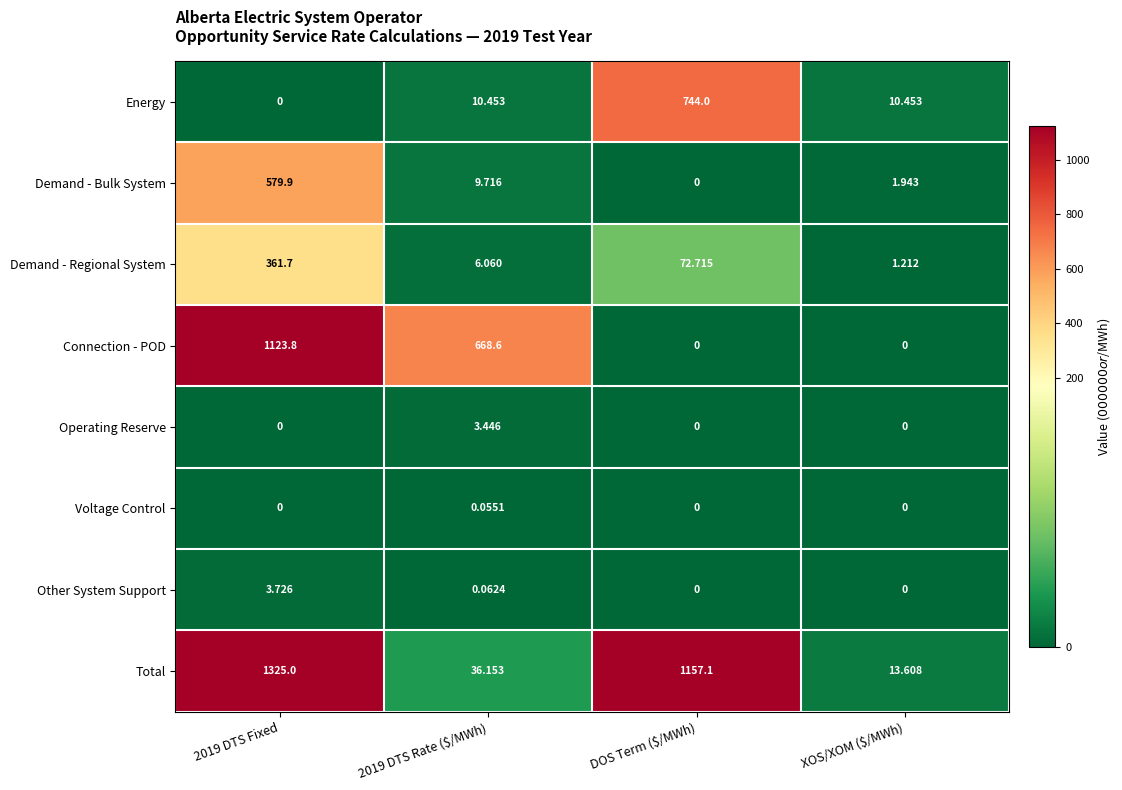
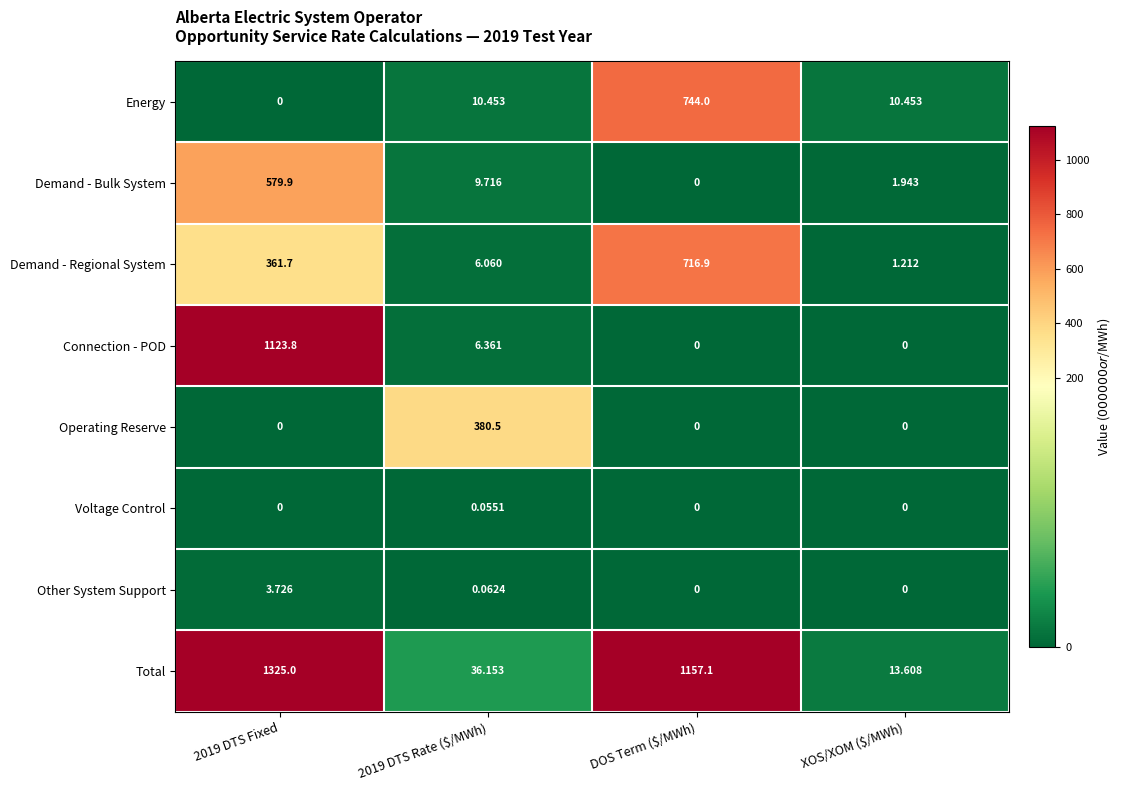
  {
    "Energy": {
      "2019 DTS Fixed": 0,
      "2019 DTS Rate ($/MWh)": 10.453,
      "DOS Term ($/MWh)": 744.0,
      "XOS/XOM ($/MWh)": 10.453
    },
    "Demand - Bulk System": {
      "2019 DTS Fixed": 579.9,
      "2019 DTS Rate ($/MWh)": 9.716,
      "DOS Term ($/MWh)": 0,
      "XOS/XOM ($/MWh)": 1.943
    },
    "Demand - Regional System": {
      "2019 DTS Fixed": 361.7,
      "2019 DTS Rate ($/MWh)": 6.060,
-     "DOS Term ($/MWh)": 72.715,
+     "DOS Term ($/MWh)": 716.9,
      "XOS/XOM ($/MWh)": 1.212
    },
    "Connection - POD": {
      "2019 DTS Fixed": 1123.8,
-     "2019 DTS Rate ($/MWh)": 668.6,
+     "2019 DTS Rate ($/MWh)": 6.361,
      "DOS Term ($/MWh)": 0,
      "XOS/XOM ($/MWh)": 0
    },
    "Operating Reserve": {
      "2019 DTS Fixed": 0,
-     "2019 DTS Rate ($/MWh)": 3.446,
+     "2019 DTS Rate ($/MWh)": 380.5,
      "DOS Term ($/MWh)": 0,
      "XOS/XOM ($/MWh)": 0
    },
    "Voltage Control": {
      "2019 DTS Fixed": 0,
      "2019 DTS Rate ($/MWh)": 0.0551,
      "DOS Term ($/MWh)": 0,
      "XOS/XOM ($/MWh)": 0
    },
    "Other System Support": {
      "2019 DTS Fixed": 3.726,
      "2019 DTS Rate ($/MWh)": 0.0624,
      "DOS Term ($/MWh)": 0,
      "XOS/XOM ($/MWh)": 0
    },
    "Total": {
      "2019 DTS Fixed": 1325.0,
      "2019 DTS Rate ($/MWh)": 36.153,
      "DOS Term ($/MWh)": 1157.1,
      "XOS/XOM ($/MWh)": 13.608
    }
  }
